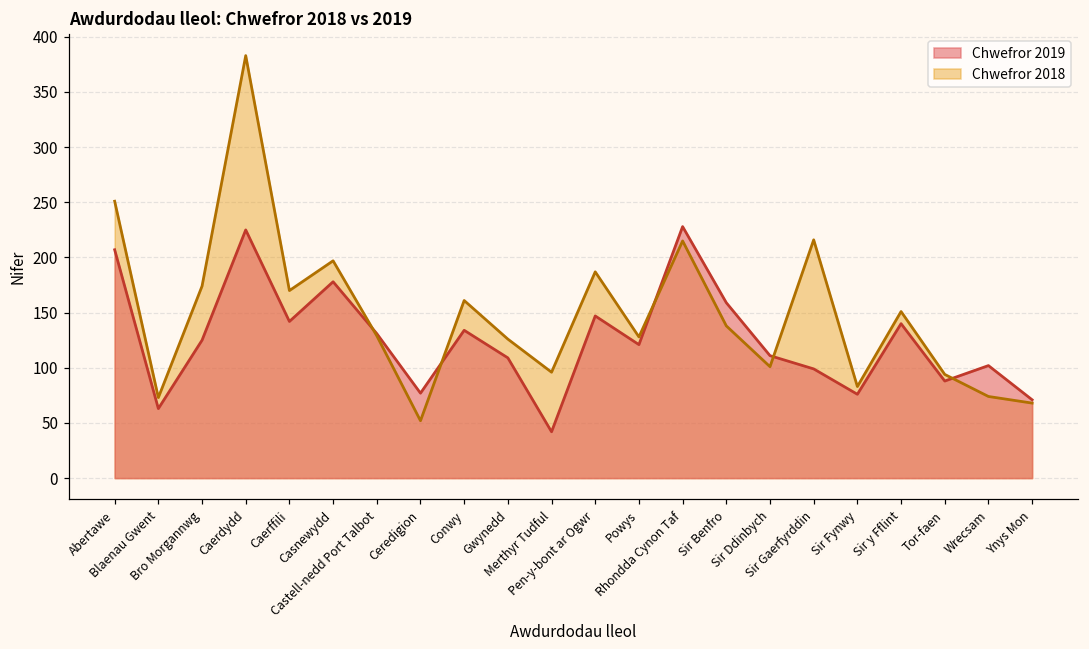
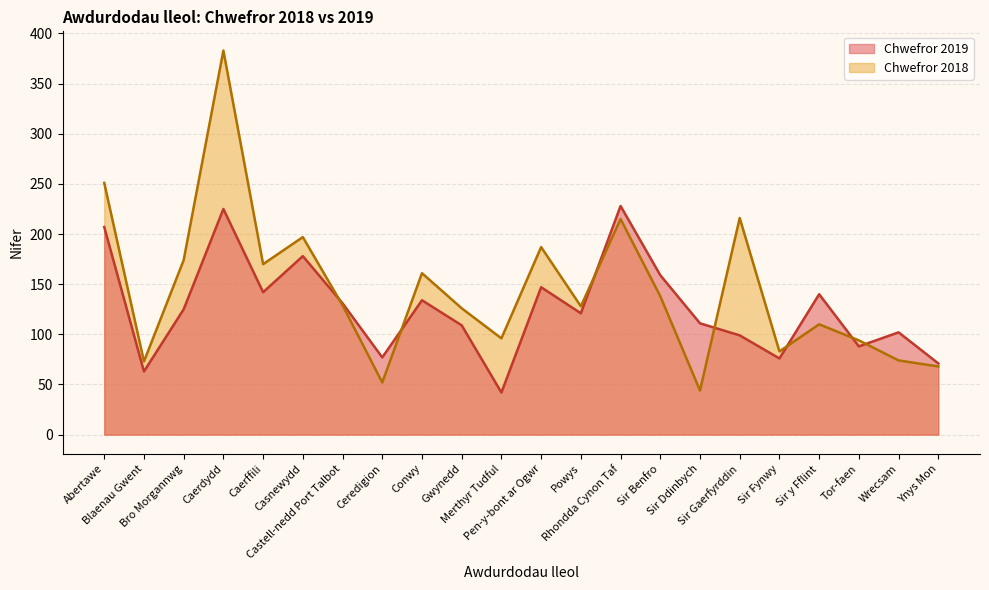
  {
    "Chwefror 2019": {
      "Abertawe": 207,
      "Blaenau Gwent": 63,
      "Bro Morgannwg": 125,
      "Caerdydd": 225,
      "Caerffili": 142,
      "Casnewydd": 178,
      "Ceredigion": 77,
      "Conwy": 134,
      "Gwynedd": 109,
      "Merthyr Tudful": 42,
      "Pen-y-bont ar Ogwr": 147,
      "Powys": 121,
      "Rhondda Cynon Taf": 228,
      "Sir Benfro": 159,
      "Sir Ddinbych": 111,
      "Sir Gaerfyrddin": 99,
      "Sir Fynwy": 76,
      "Sir y Fflint": 140,
      "Tor-faen": 88,
      "Wrecsam": 102,
      "Ynys Mon": 71
    },
    "Chwefror 2018": {
      "Abertawe": 251,
      "Blaenau Gwent": 73,
      "Bro Morgannwg": 174,
      "Caerdydd": 383,
      "Caerffili": 170,
      "Casnewydd": 197,
      "Ceredigion": 52,
      "Conwy": 161,
      "Gwynedd": 126,
      "Merthyr Tudful": 96,
      "Pen-y-bont ar Ogwr": 187,
      "Powys": 128,
      "Rhondda Cynon Taf": 215,
      "Sir Benfro": 138,
-     "Sir Ddinbych": 101,
+     "Sir Ddinbych": 44,
      "Sir Gaerfyrddin": 216,
      "Sir Fynwy": 83,
-     "Sir y Fflint": 151,
+     "Sir y Fflint": 110,
      "Tor-faen": 94,
      "Wrecsam": 74,
      "Ynys Mon": 68
    }
  }
